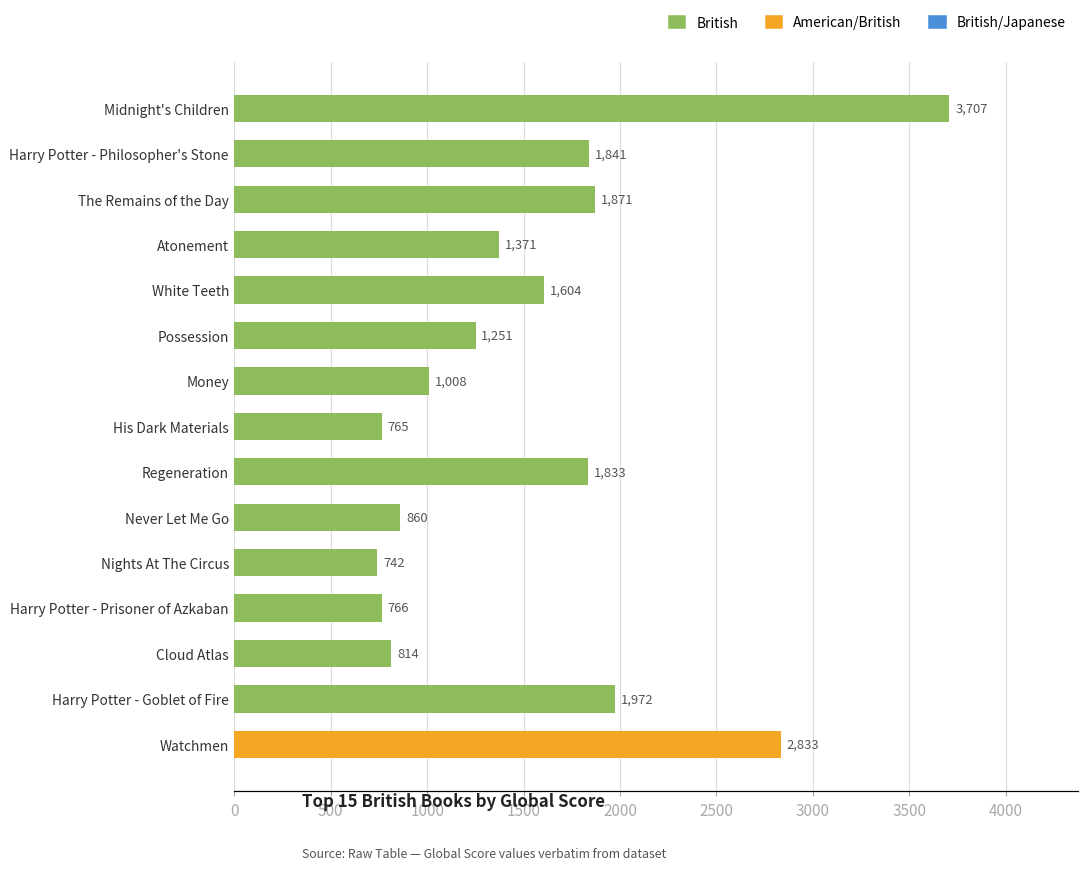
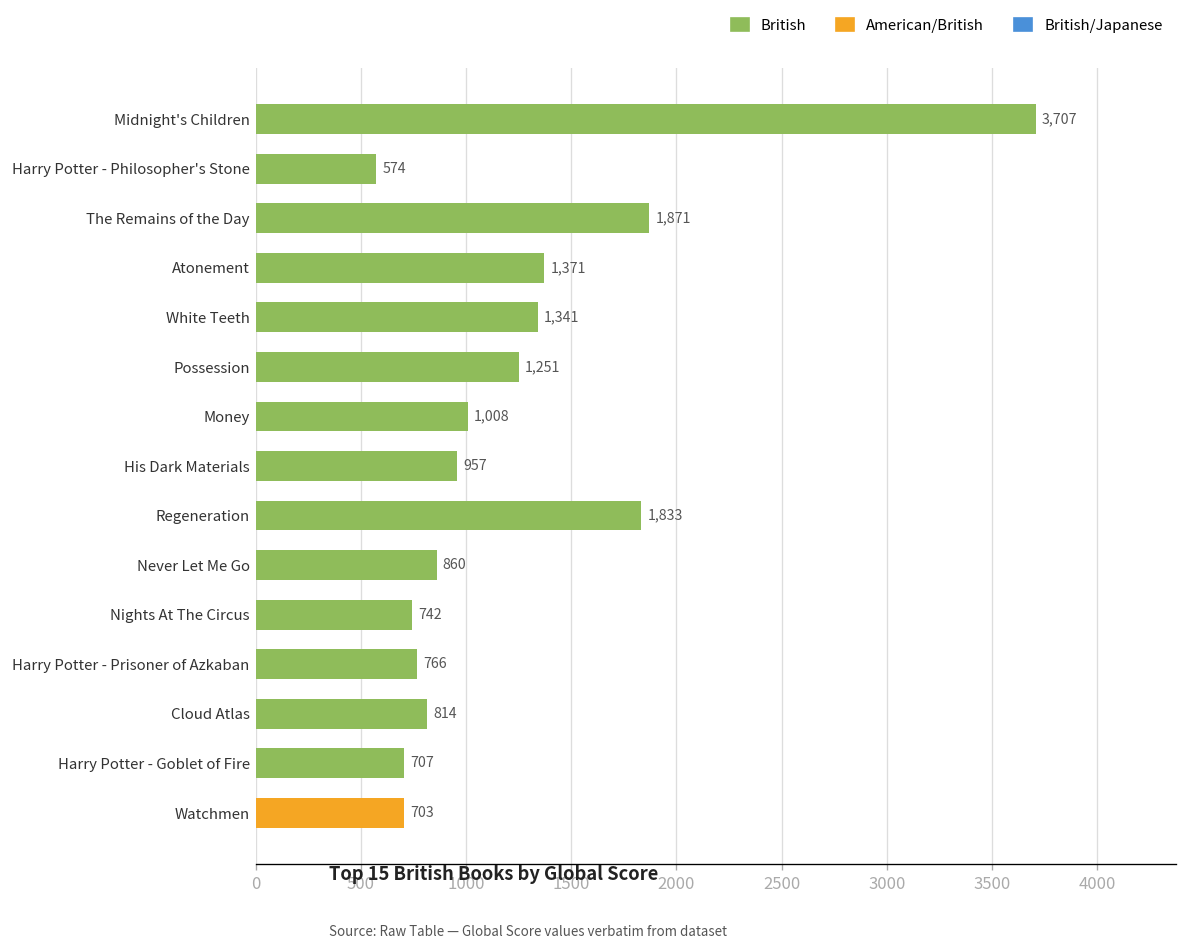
  {
    "Midnight's Children": "3,707",
-   "Harry Potter - Philosopher's Stone": "1,841",
+   "Harry Potter - Philosopher's Stone": "574",
    "The Remains of the Day": "1,871",
    "Atonement": "1,371",
-   "White Teeth": "1,604",
+   "White Teeth": "1,341",
    "Possession": "1,251",
    "Money": "1,008",
-   "His Dark Materials": "765",
+   "His Dark Materials": "957",
    "Regeneration": "1,833",
    "Never Let Me Go": "860",
    "Nights At The Circus": "742",
    "Harry Potter - Prisoner of Azkaban": "766",
    "Cloud Atlas": "814",
-   "Harry Potter - Goblet of Fire": "1,972",
-   "Watchmen": "2,833"
+   "Harry Potter - Goblet of Fire": "707",
+   "Watchmen": "703"
  }
